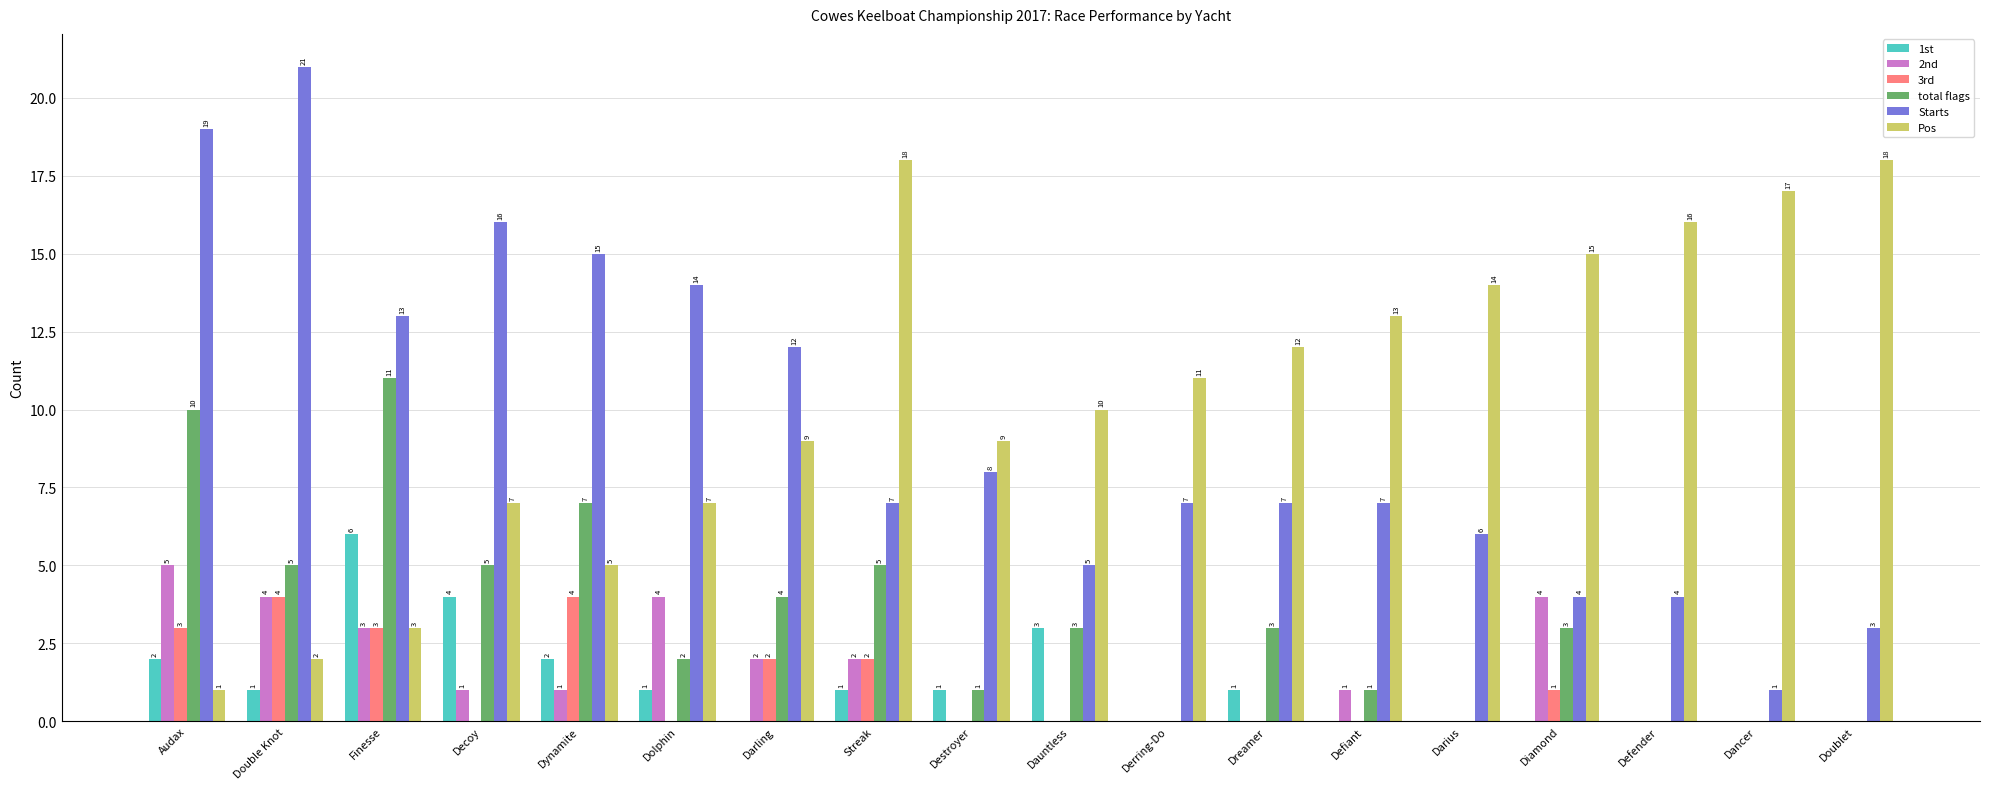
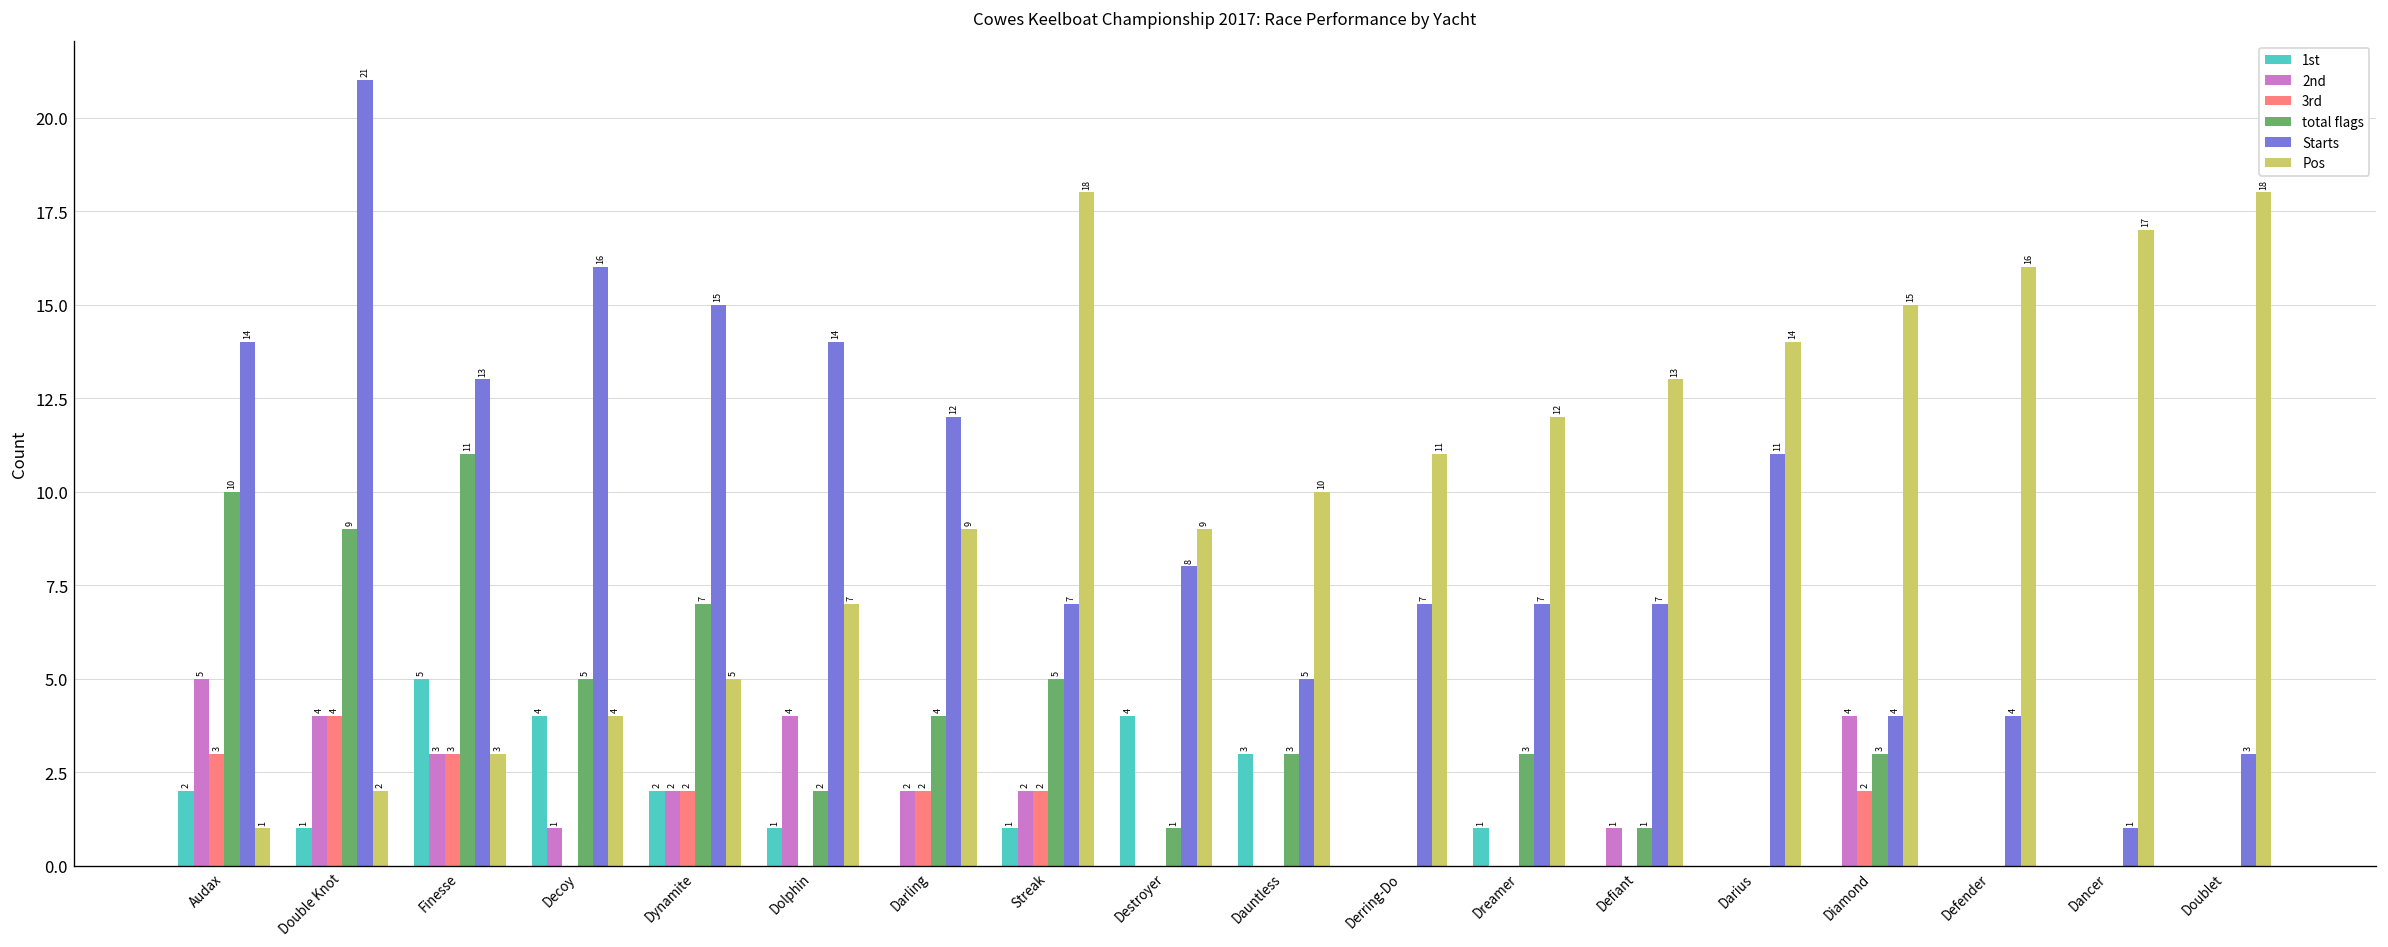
  {
    "1st": {
      "Audax": 2,
      "Double Knot": 1,
-     "Finesse": 6,
+     "Finesse": 5,
      "Decoy": 4,
      "Dynamite": 2,
      "Dolphin": 1,
      "Streak": 1,
-     "Destroyer": 1,
+     "Destroyer": 4,
      "Dauntless": 3,
      "Dreamer": 1
    },
    "2nd": {
      "Audax": 5,
      "Double Knot": 4,
      "Finesse": 3,
      "Decoy": 1,
-     "Dynamite": 1,
+     "Dynamite": 2,
      "Dolphin": 4,
      "Darling": 2,
      "Streak": 2,
      "Defiant": 1,
      "Diamond": 4
    },
    "3rd": {
      "Audax": 3,
      "Double Knot": 4,
      "Finesse": 3,
-     "Dynamite": 4,
+     "Dynamite": 2,
      "Darling": 2,
      "Streak": 2,
-     "Diamond": 1
+     "Diamond": 2
    },
    "total flags": {
      "Audax": 10,
-     "Double Knot": 5,
+     "Double Knot": 9,
      "Finesse": 11,
      "Decoy": 5,
      "Dynamite": 7,
      "Dolphin": 2,
      "Darling": 4,
      "Streak": 5,
      "Destroyer": 1,
      "Dauntless": 3,
      "Dreamer": 3,
      "Defiant": 1,
      "Diamond": 3
    },
    "Starts": {
-     "Audax": 19,
+     "Audax": 14,
      "Double Knot": 21,
      "Finesse": 13,
      "Decoy": 16,
      "Dynamite": 15,
      "Dolphin": 14,
      "Darling": 12,
      "Streak": 7,
      "Destroyer": 8,
      "Dauntless": 5,
      "Derring-Do": 7,
      "Dreamer": 7,
      "Defiant": 7,
-     "Darius": 6,
+     "Darius": 11,
      "Diamond": 4,
      "Defender": 4,
      "Dancer": 1,
      "Doublet": 3
    },
    "Pos": {
      "Audax": 1,
      "Double Knot": 2,
      "Finesse": 3,
-     "Decoy": 7,
+     "Decoy": 4,
      "Dynamite": 5,
      "Dolphin": 7,
      "Darling": 9,
      "Streak": 18,
      "Destroyer": 9,
      "Dauntless": 10,
      "Derring-Do": 11,
      "Dreamer": 12,
      "Defiant": 13,
      "Darius": 14,
      "Diamond": 15,
      "Defender": 16,
      "Dancer": 17,
      "Doublet": 18
    }
  }
